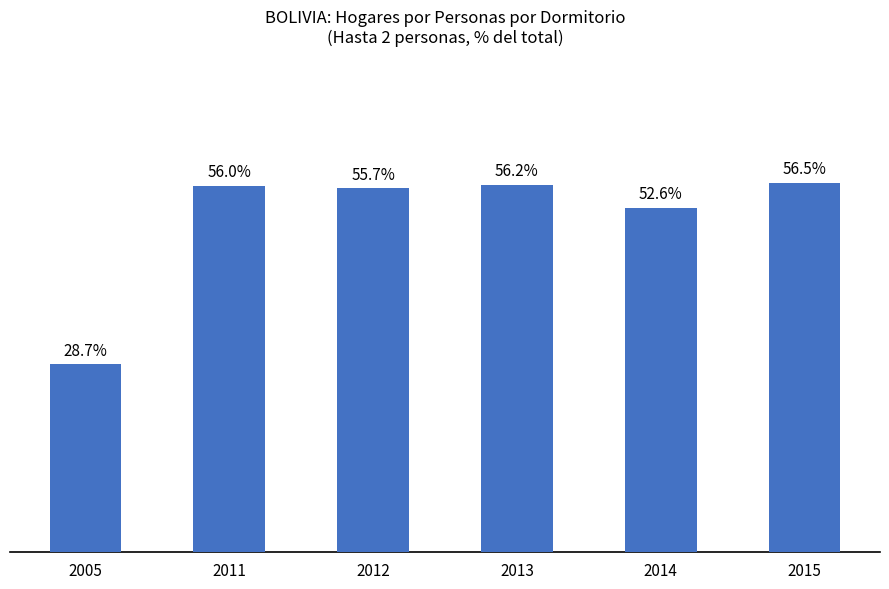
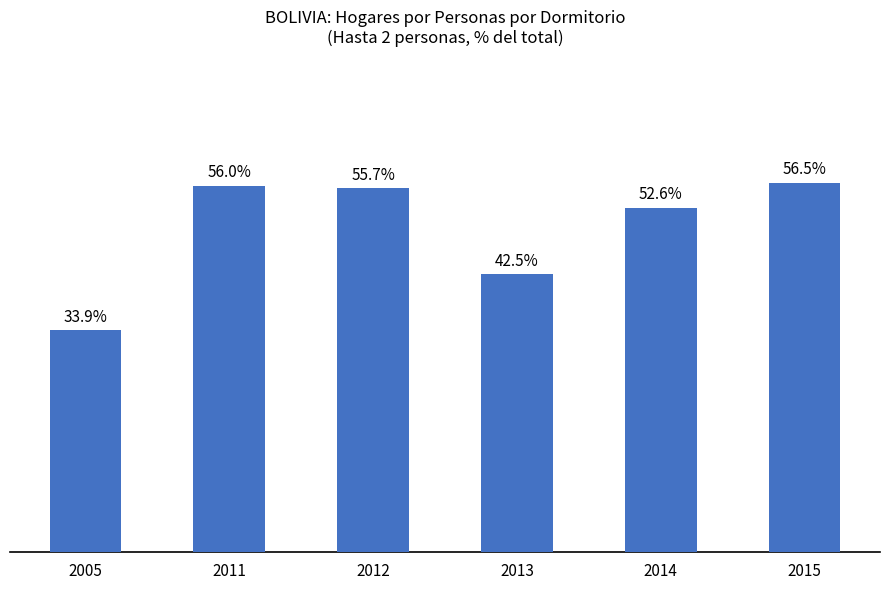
  {
-   "2005": "28.7%",
+   "2005": "33.9%",
    "2011": "56.0%",
    "2012": "55.7%",
-   "2013": "56.2%",
+   "2013": "42.5%",
    "2014": "52.6%",
    "2015": "56.5%"
  }
